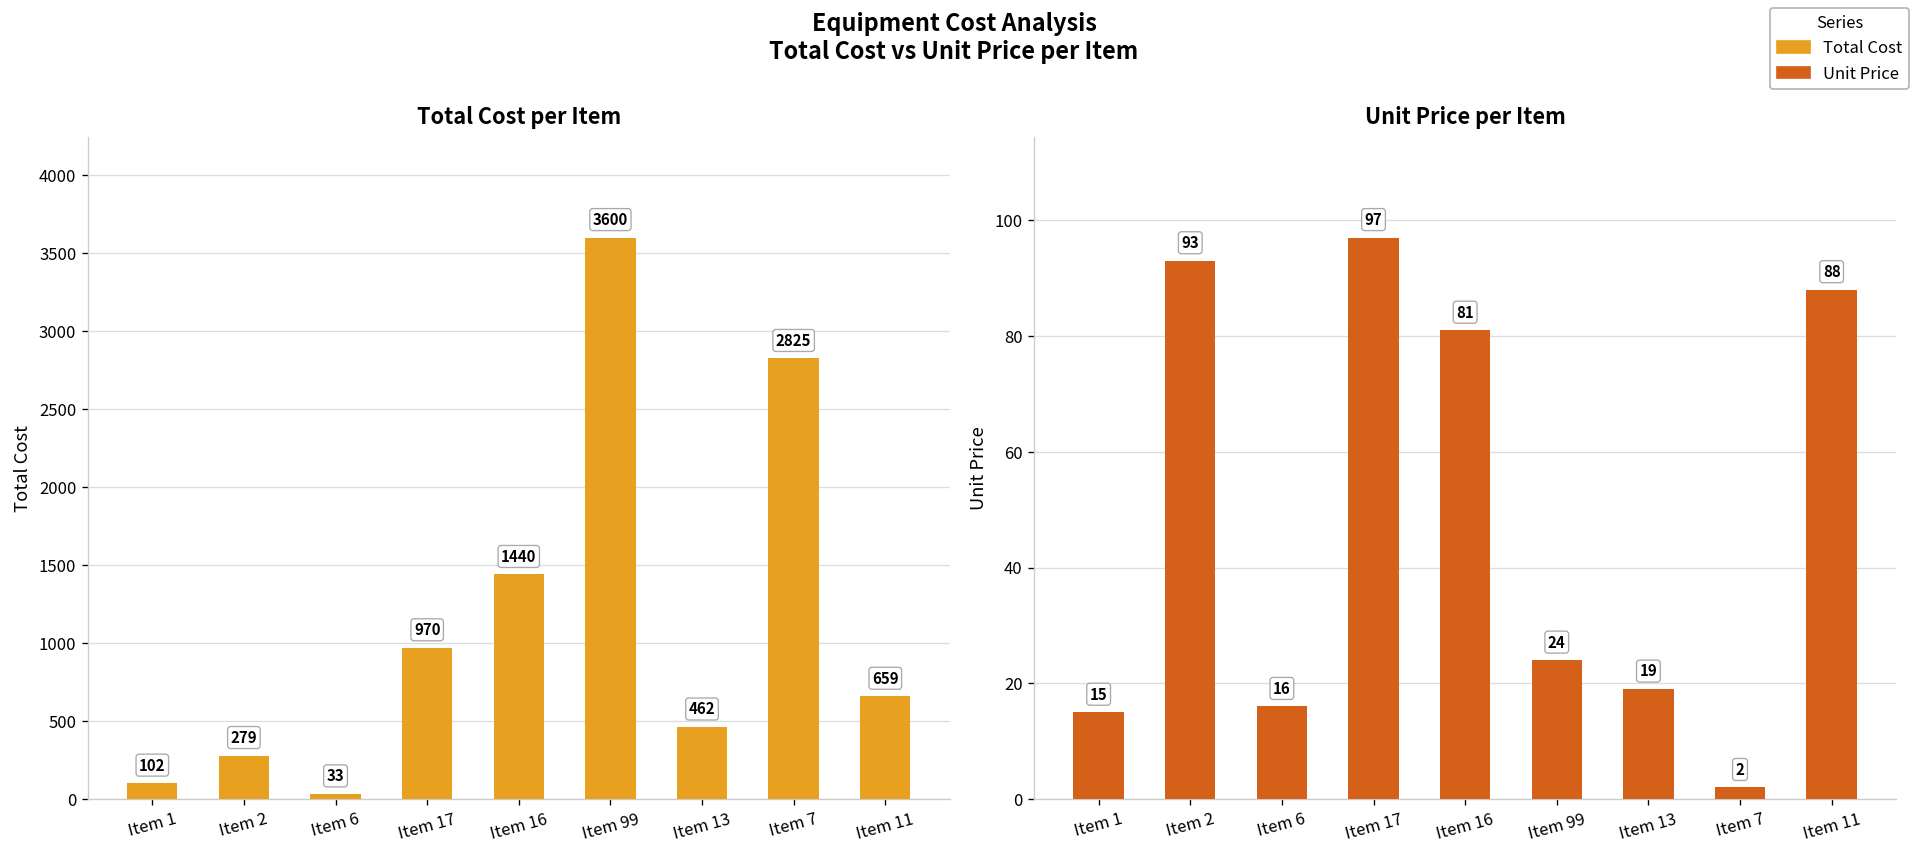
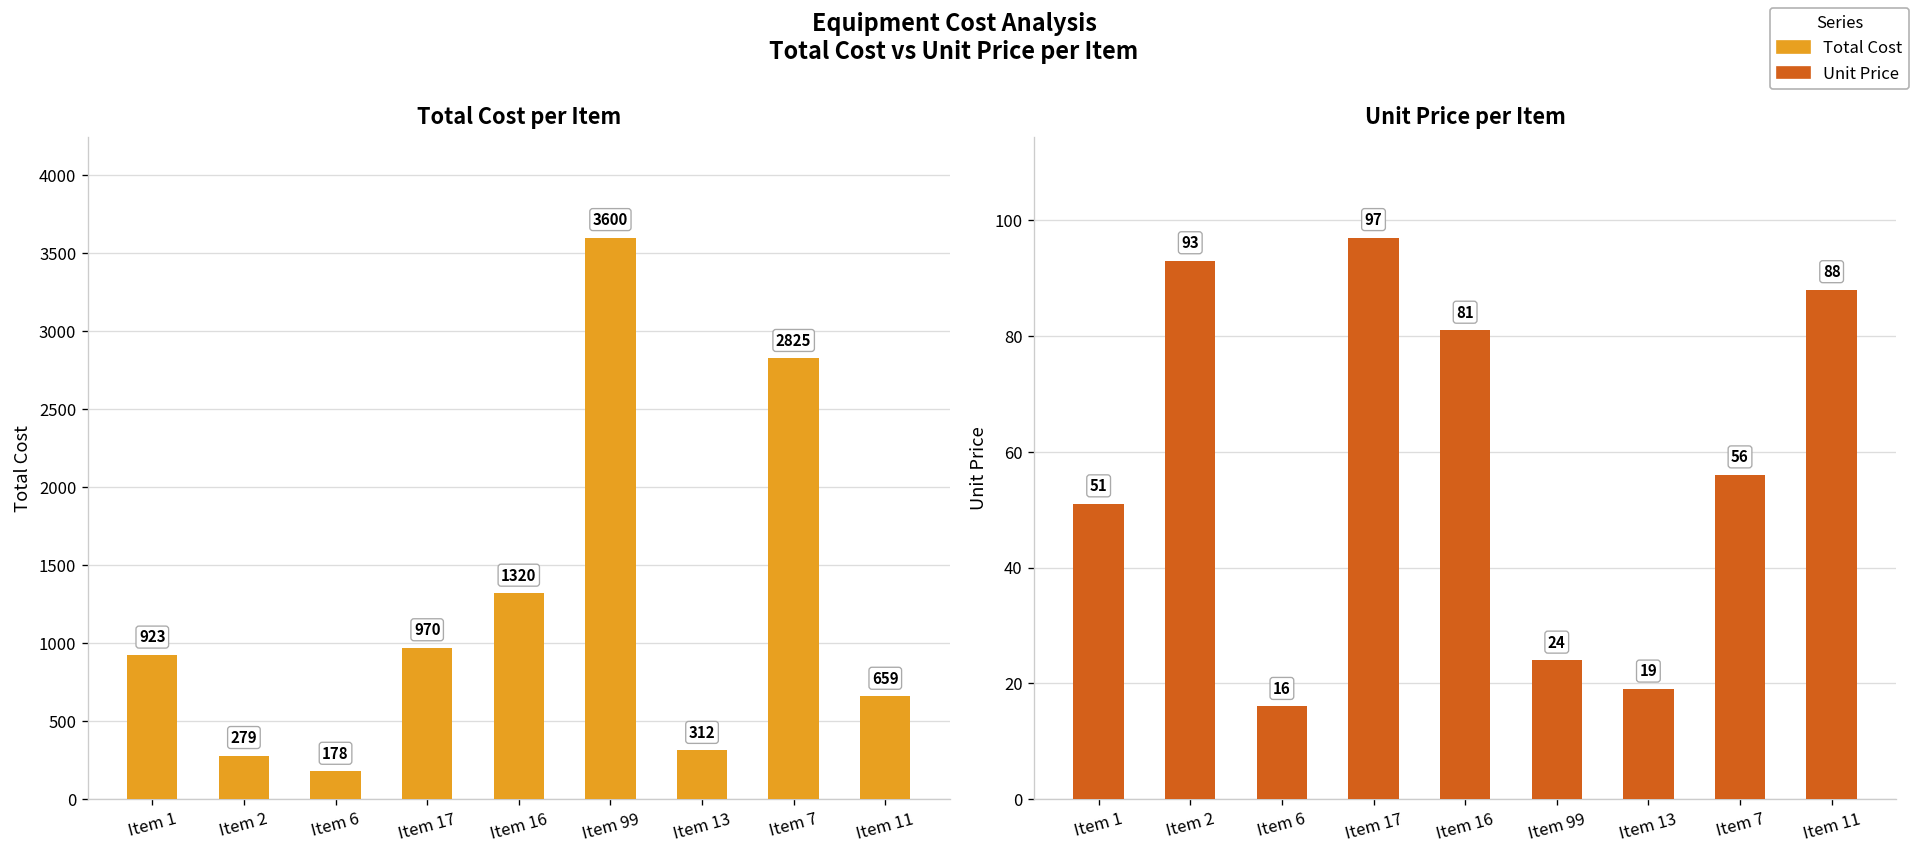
  {
    "Total Cost per Item": {
-     "Item 1": 102,
-     "Item 6": 33,
-     "Item 16": 1440,
-     "Item 13": 462
+     "Item 1": 923,
+     "Item 6": 178,
+     "Item 16": 1320,
+     "Item 13": 312
    },
    "Unit Price per Item": {
-     "Item 1": 15,
-     "Item 7": 2
+     "Item 1": 51,
+     "Item 7": 56
    }
  }
